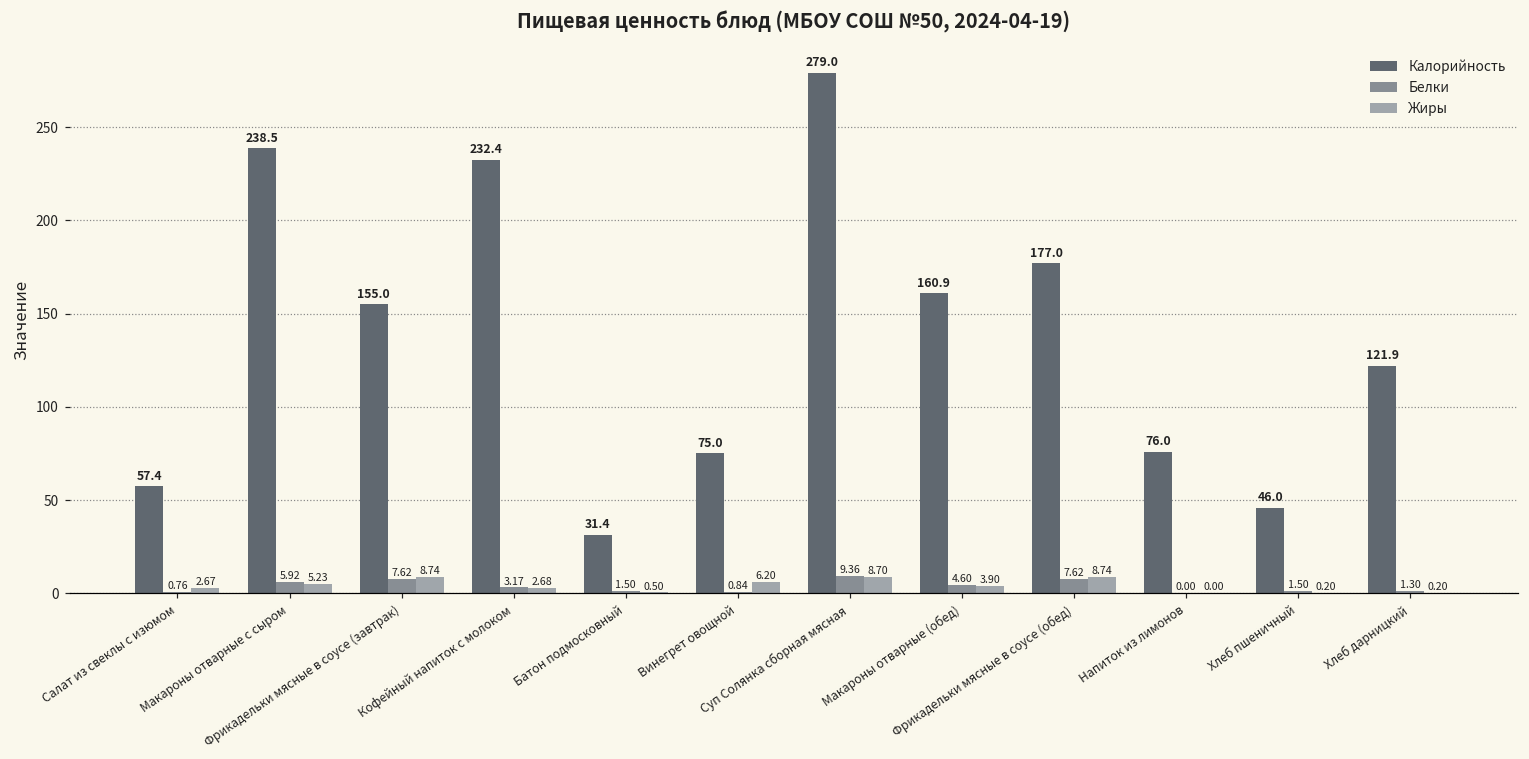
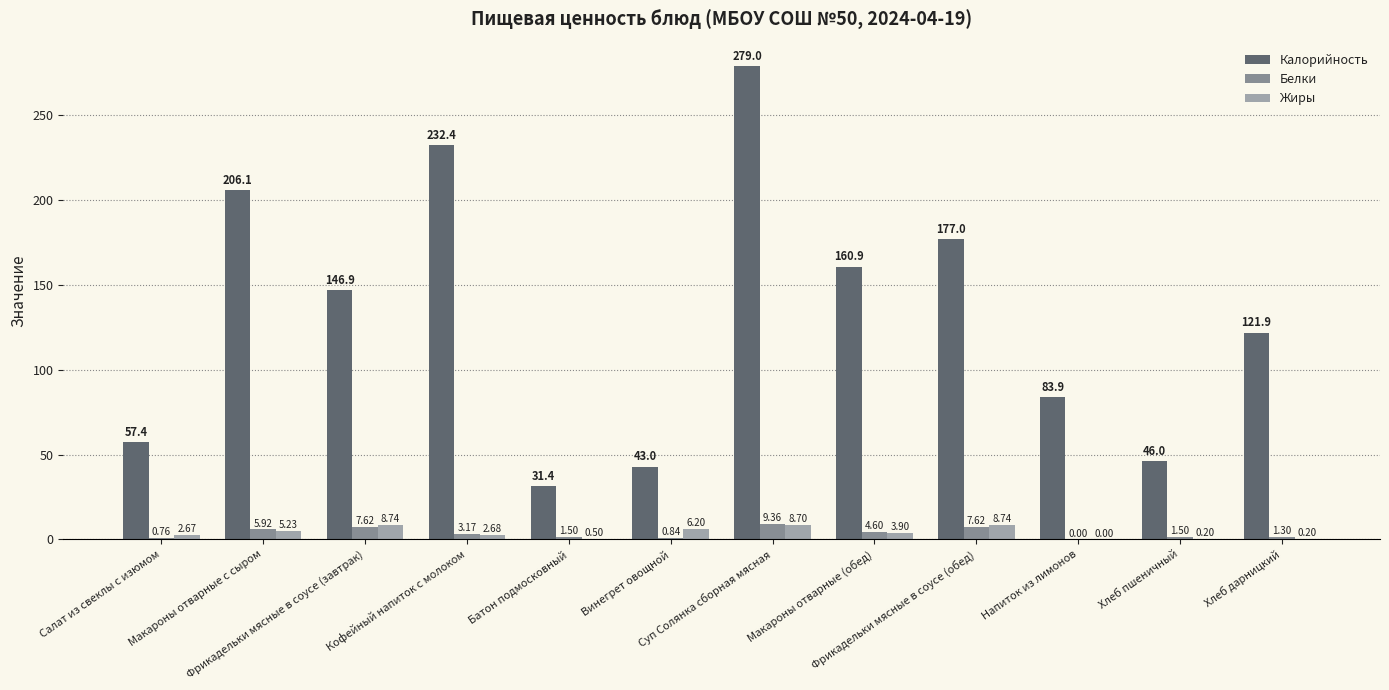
  {
    "Калорийность": {
      "Салат из свеклы с изюмом": 57.4,
-     "Макароны отварные с сыром": 238.5,
-     "Фрикадельки мясные в соусе (завтрак)": 155.0,
+     "Макароны отварные с сыром": 206.1,
+     "Фрикадельки мясные в соусе (завтрак)": 146.9,
      "Кофейный напиток с молоком": 232.4,
      "Батон подмосковный": 31.4,
-     "Винегрет овощной": 75.0,
+     "Винегрет овощной": 43.0,
      "Суп Солянка сборная мясная": 279.0,
      "Макароны отварные (обед)": 160.9,
      "Фрикадельки мясные в соусе (обед)": 177.0,
-     "Напиток из лимонов": 76.0,
+     "Напиток из лимонов": 83.9,
      "Хлеб пшеничный": 46.0,
      "Хлеб дарницкий": 121.9
    }
  }
